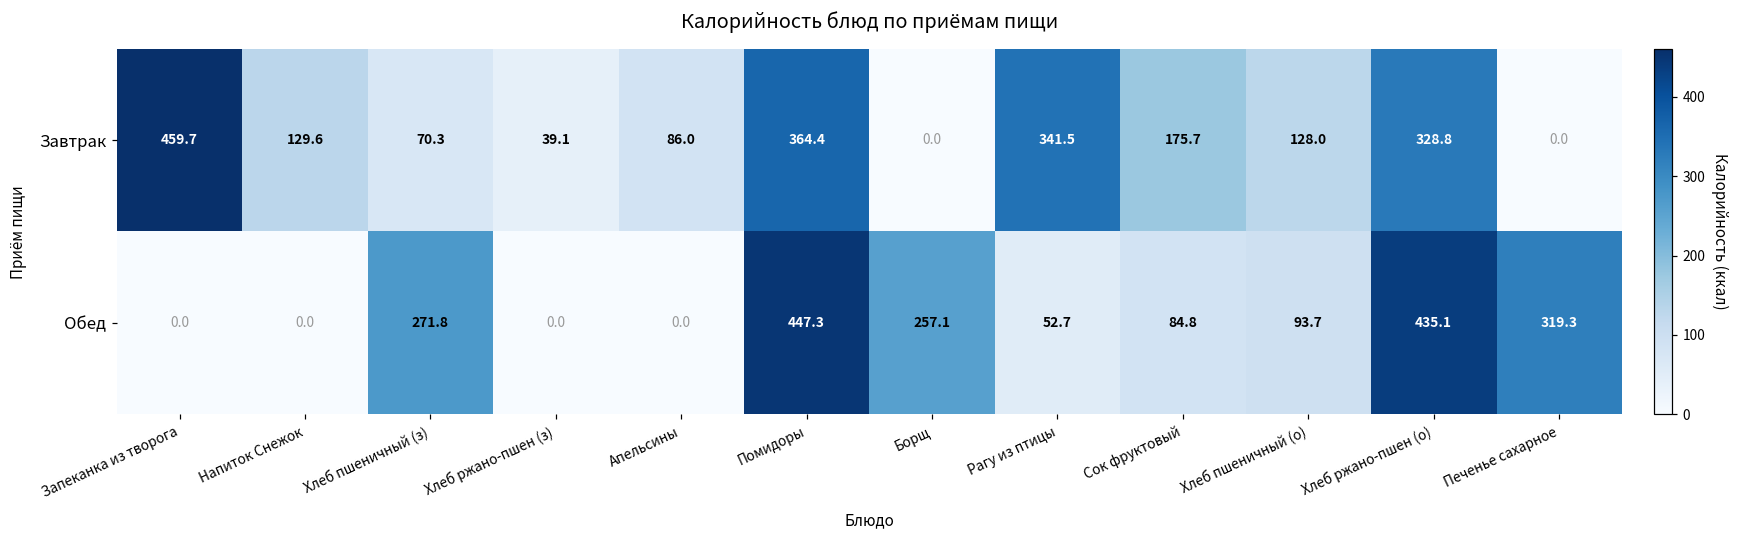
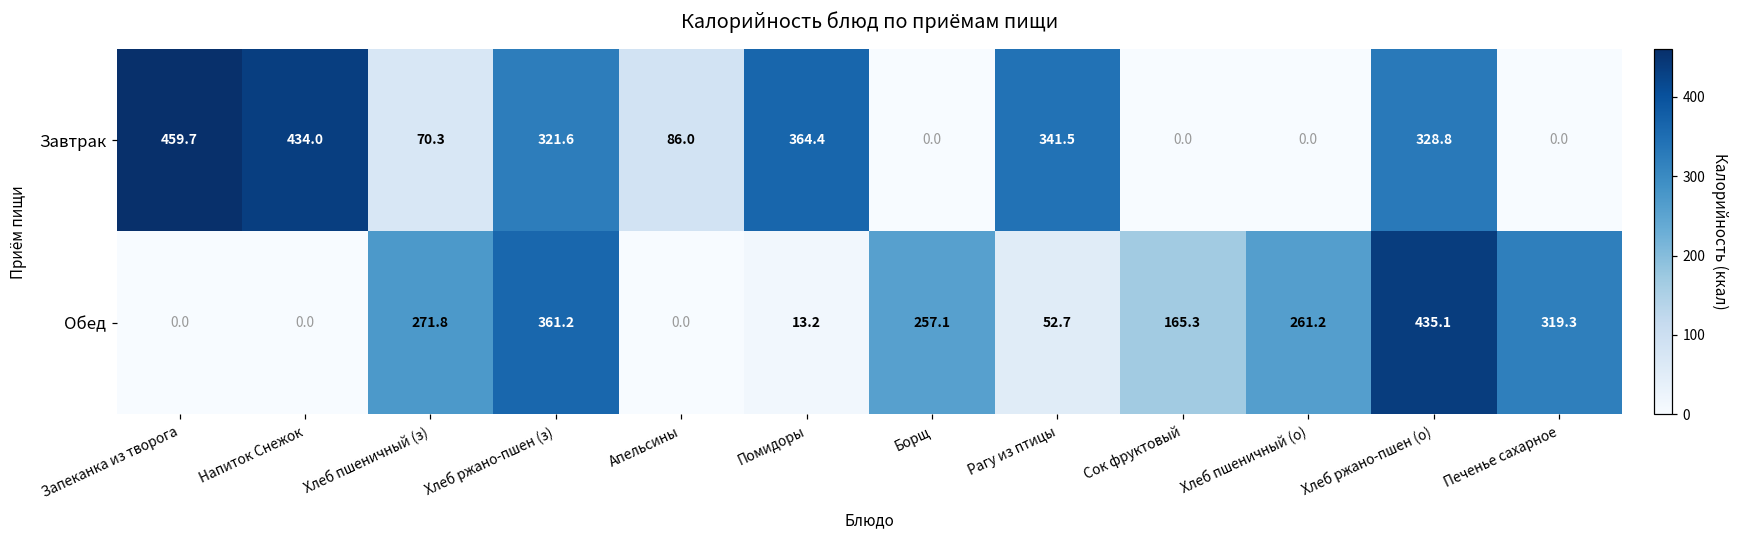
  {
    "Завтрак": {
      "Запеканка из творога": 459.7,
-     "Напиток Снежок": 129.6,
+     "Напиток Снежок": 434.0,
      "Хлеб пшеничный (з)": 70.3,
-     "Хлеб ржано-пшен (з)": 39.1,
+     "Хлеб ржано-пшен (з)": 321.6,
      "Апельсины": 86.0,
      "Помидоры": 364.4,
      "Борщ": 0.0,
      "Рагу из птицы": 341.5,
-     "Сок фруктовый": 175.7,
-     "Хлеб пшеничный (о)": 128.0,
+     "Сок фруктовый": 0.0,
+     "Хлеб пшеничный (о)": 0.0,
      "Хлеб ржано-пшен (о)": 328.8,
      "Печенье сахарное": 0.0
    },
    "Обед": {
      "Запеканка из творога": 0.0,
      "Напиток Снежок": 0.0,
      "Хлеб пшеничный (з)": 271.8,
-     "Хлеб ржано-пшен (з)": 0.0,
+     "Хлеб ржано-пшен (з)": 361.2,
      "Апельсины": 0.0,
-     "Помидоры": 447.3,
+     "Помидоры": 13.2,
      "Борщ": 257.1,
      "Рагу из птицы": 52.7,
-     "Сок фруктовый": 84.8,
-     "Хлеб пшеничный (о)": 93.7,
+     "Сок фруктовый": 165.3,
+     "Хлеб пшеничный (о)": 261.2,
      "Хлеб ржано-пшен (о)": 435.1,
      "Печенье сахарное": 319.3
    }
  }
